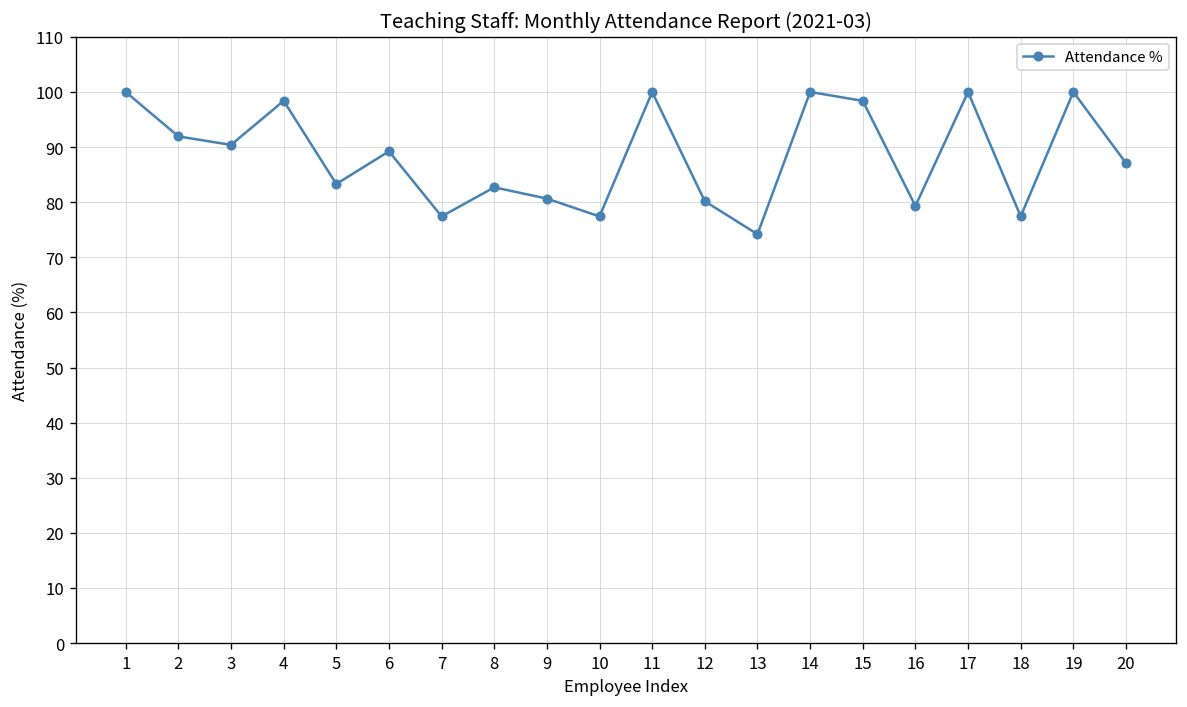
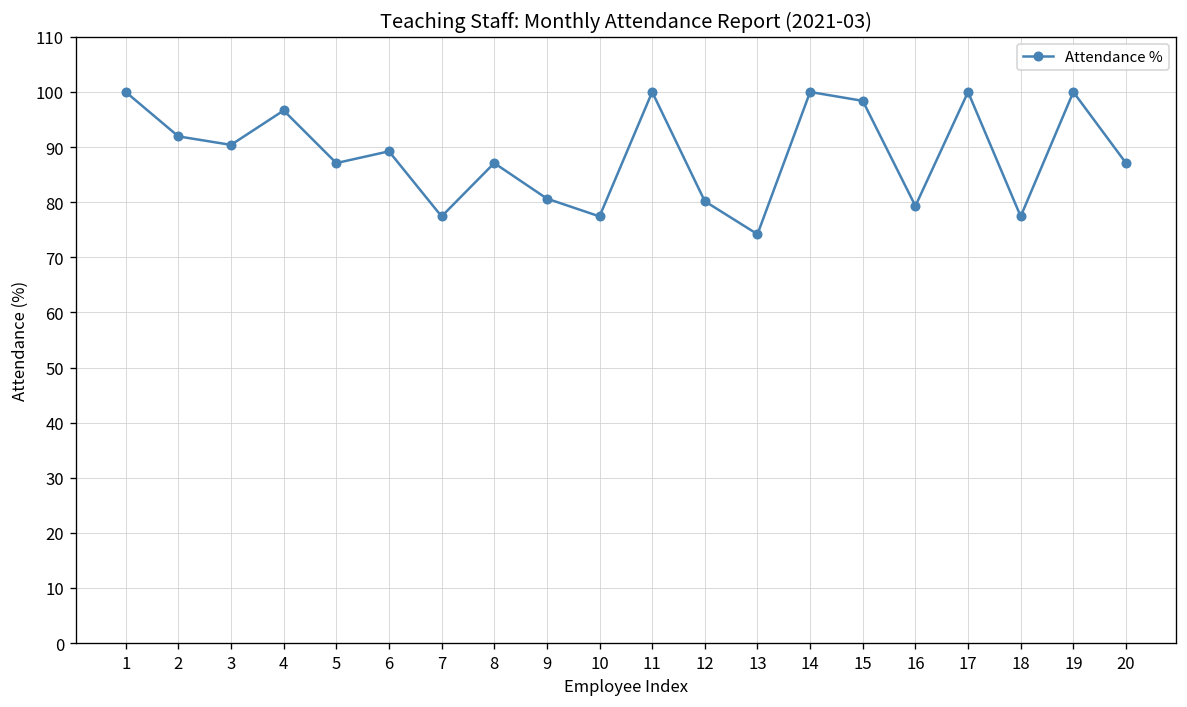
  {
    "1": 100,
    "2": 92,
    "3": 90,
-   "4": 98,
-   "5": 83,
+   "4": 97,
+   "5": 87,
    "6": 89,
    "7": 77,
-   "8": 83,
+   "8": 87,
    "9": 81,
    "10": 77,
    "11": 100,
    "12": 80,
    "13": 74,
    "14": 100,
    "15": 98,
    "16": 79,
    "17": 100,
    "18": 77,
    "19": 100,
    "20": 87
  }
